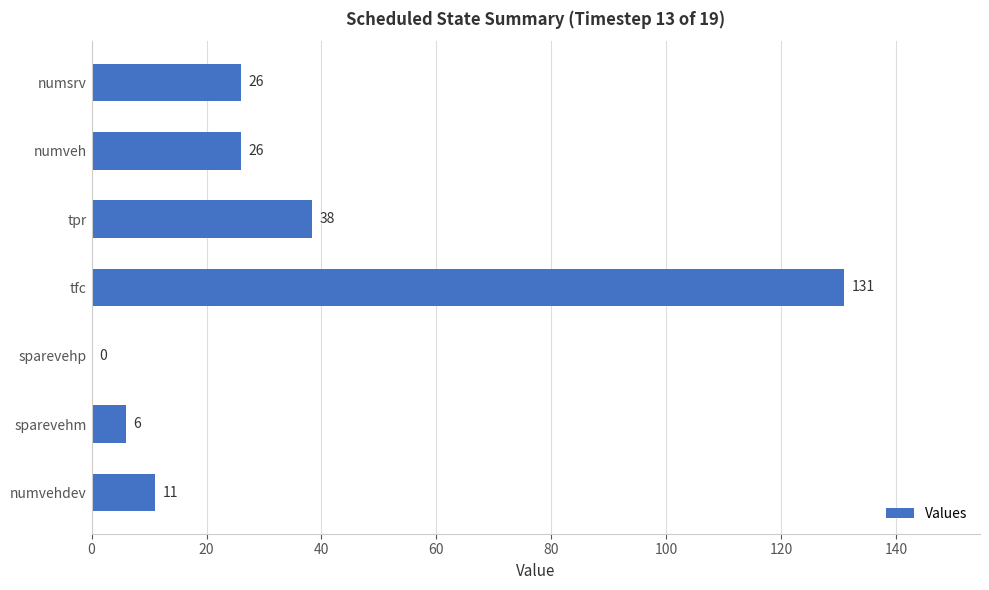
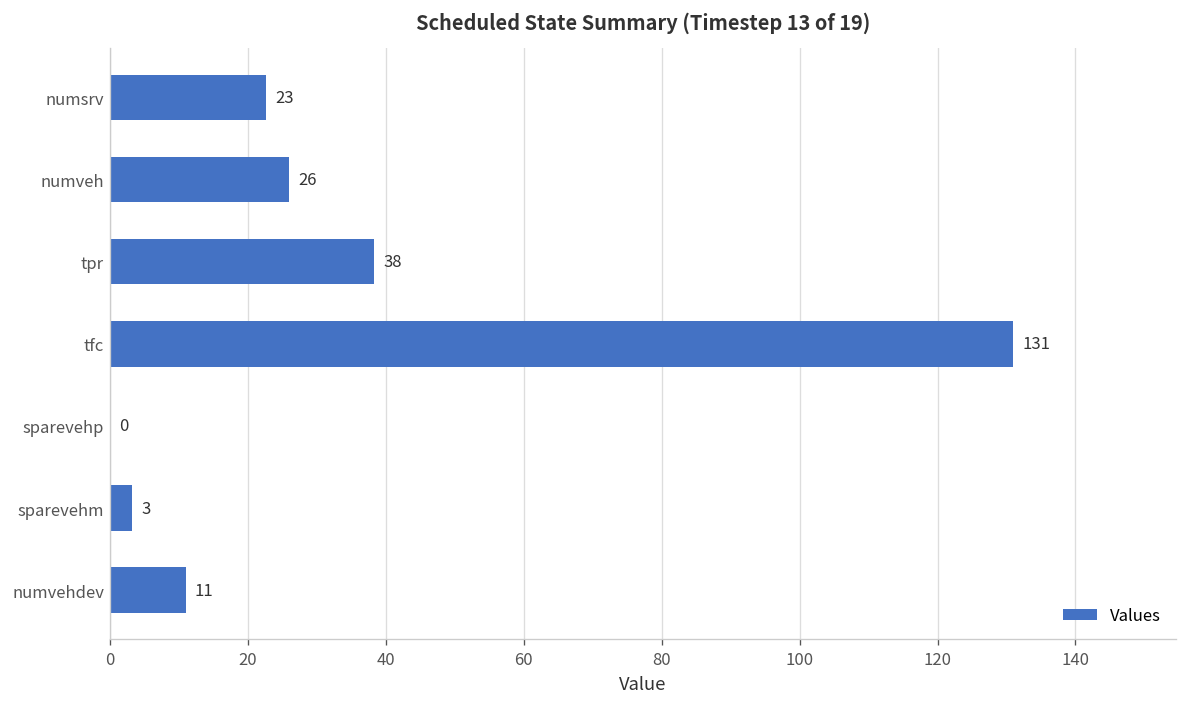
  {
-   "numsrv": 26,
+   "numsrv": 23,
    "numveh": 26,
    "tpr": 38,
    "tfc": 131,
    "sparevehp": 0,
-   "sparevehm": 6,
+   "sparevehm": 3,
    "numvehdev": 11
  }
